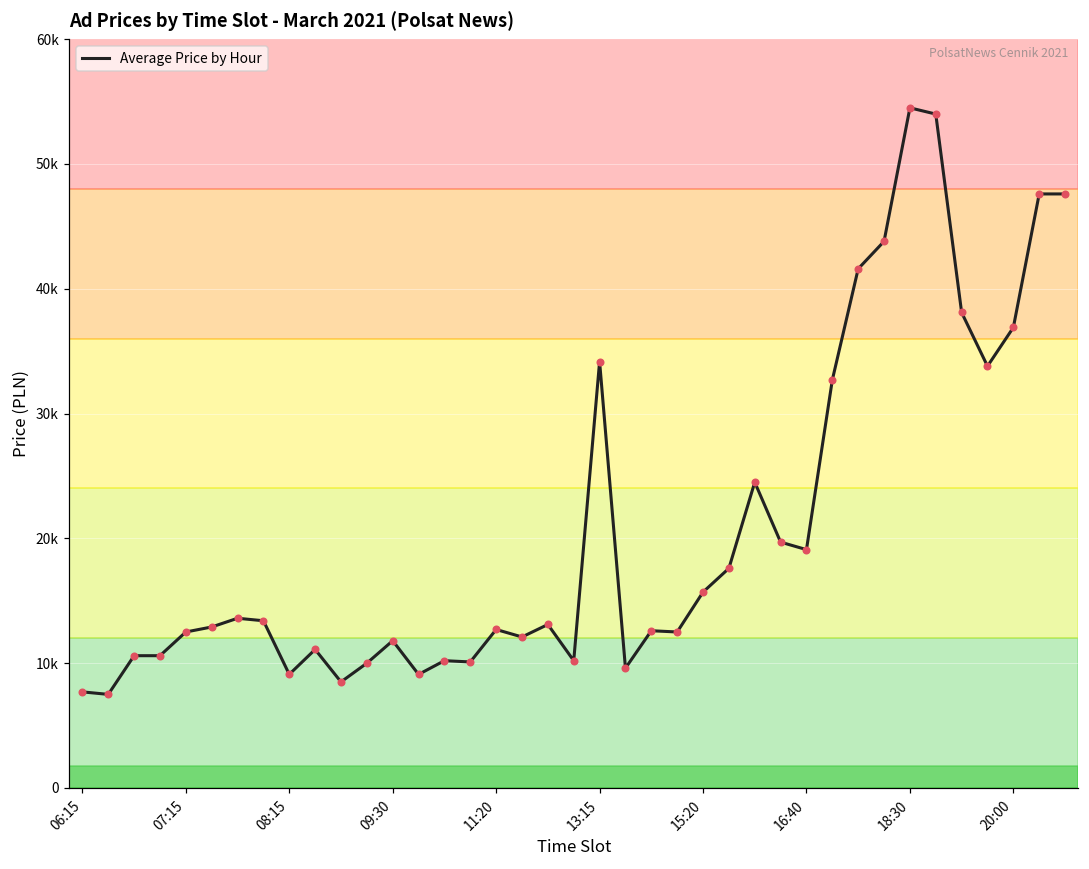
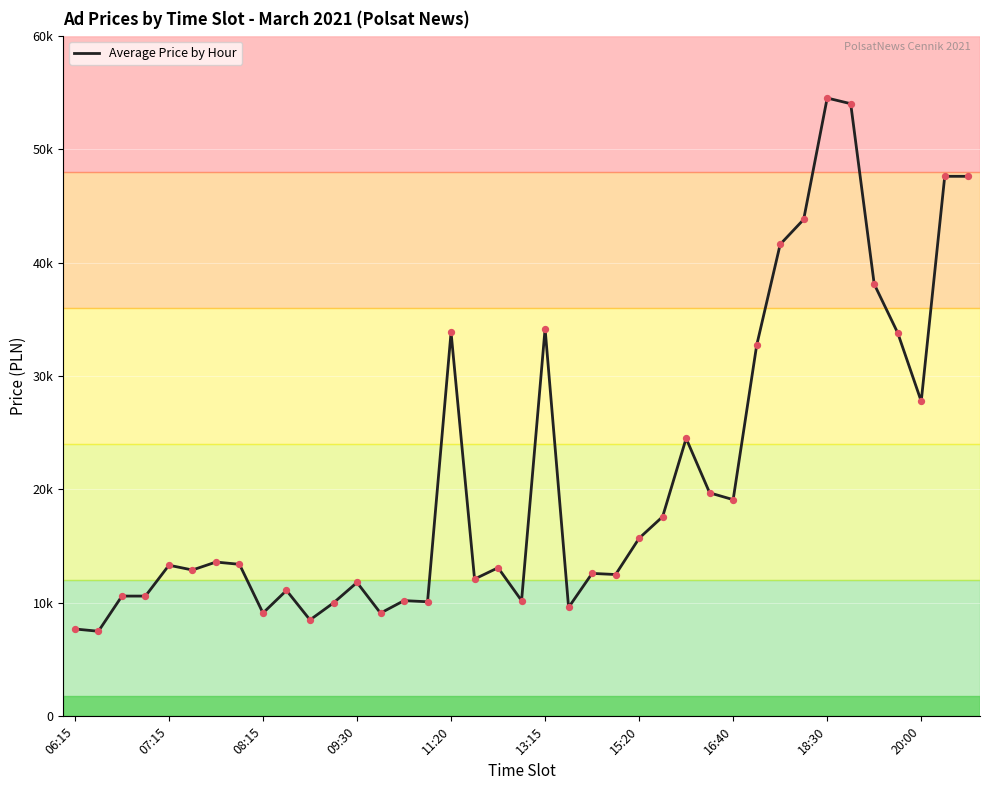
  {
    "06:15": 7700,
-   "07:15": 12500,
+   "07:15": 13300,
    "08:15": 9100,
    "09:30": 11800,
-   "11:20": 12700,
+   "11:20": 33900,
    "13:15": 34200,
    "15:20": 15700,
    "16:40": 19100,
    "18:30": 54500,
-   "20:00": 36900
+   "20:00": 27800
  }
